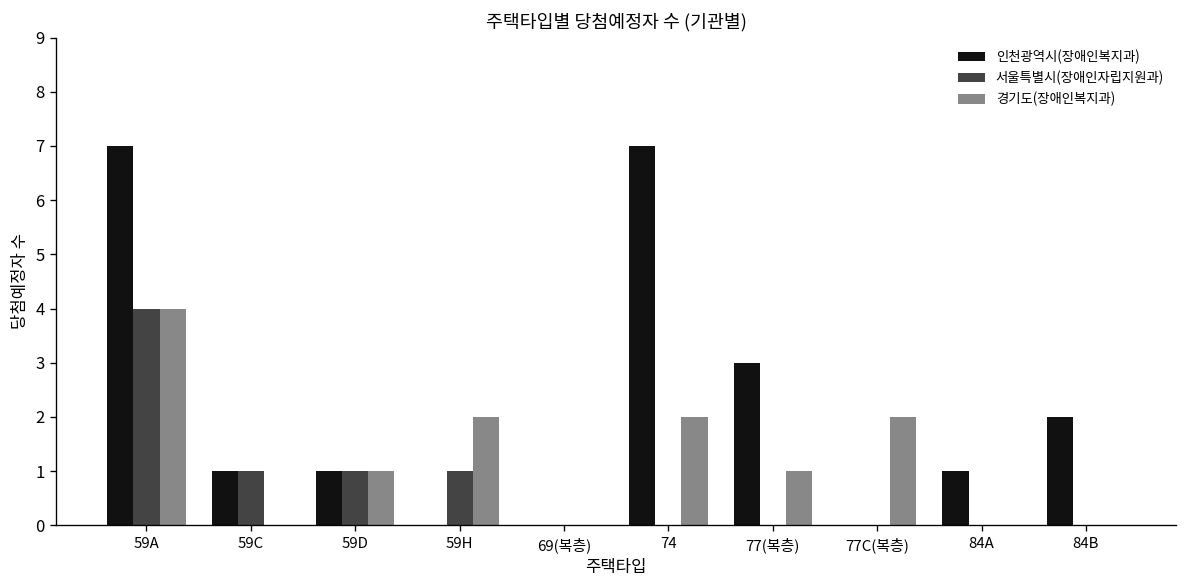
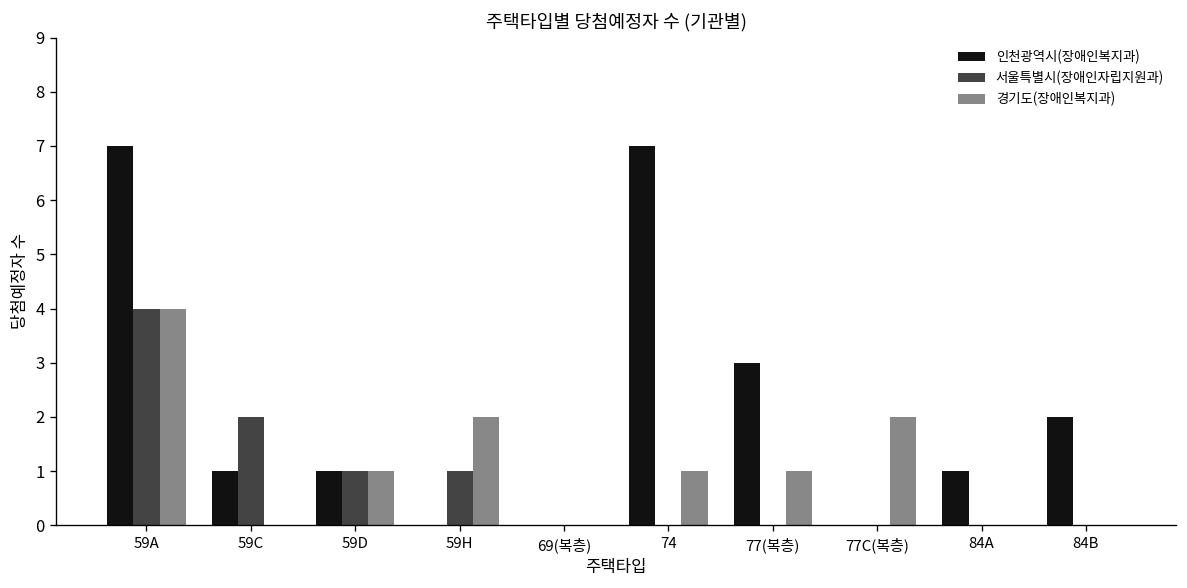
  {
    "인천광역시(장애인복지과)": {
      "59A": 7,
      "59C": 1,
      "59D": 1,
      "59H": 0,
      "69(복층)": 0,
      "74": 7,
      "77(복층)": 3,
      "77C(복층)": 0,
      "84A": 1,
      "84B": 2
    },
    "서울특별시(장애인자립지원과)": {
      "59A": 4,
-     "59C": 1,
+     "59C": 2,
      "59D": 1,
      "59H": 1,
      "69(복층)": 0,
      "74": 0,
      "77(복층)": 0,
      "77C(복층)": 0,
      "84A": 0,
      "84B": 0
    },
    "경기도(장애인복지과)": {
      "59A": 4,
      "59C": 0,
      "59D": 1,
      "59H": 2,
      "69(복층)": 0,
-     "74": 2,
+     "74": 1,
      "77(복층)": 1,
      "77C(복층)": 2,
      "84A": 0,
      "84B": 0
    }
  }
